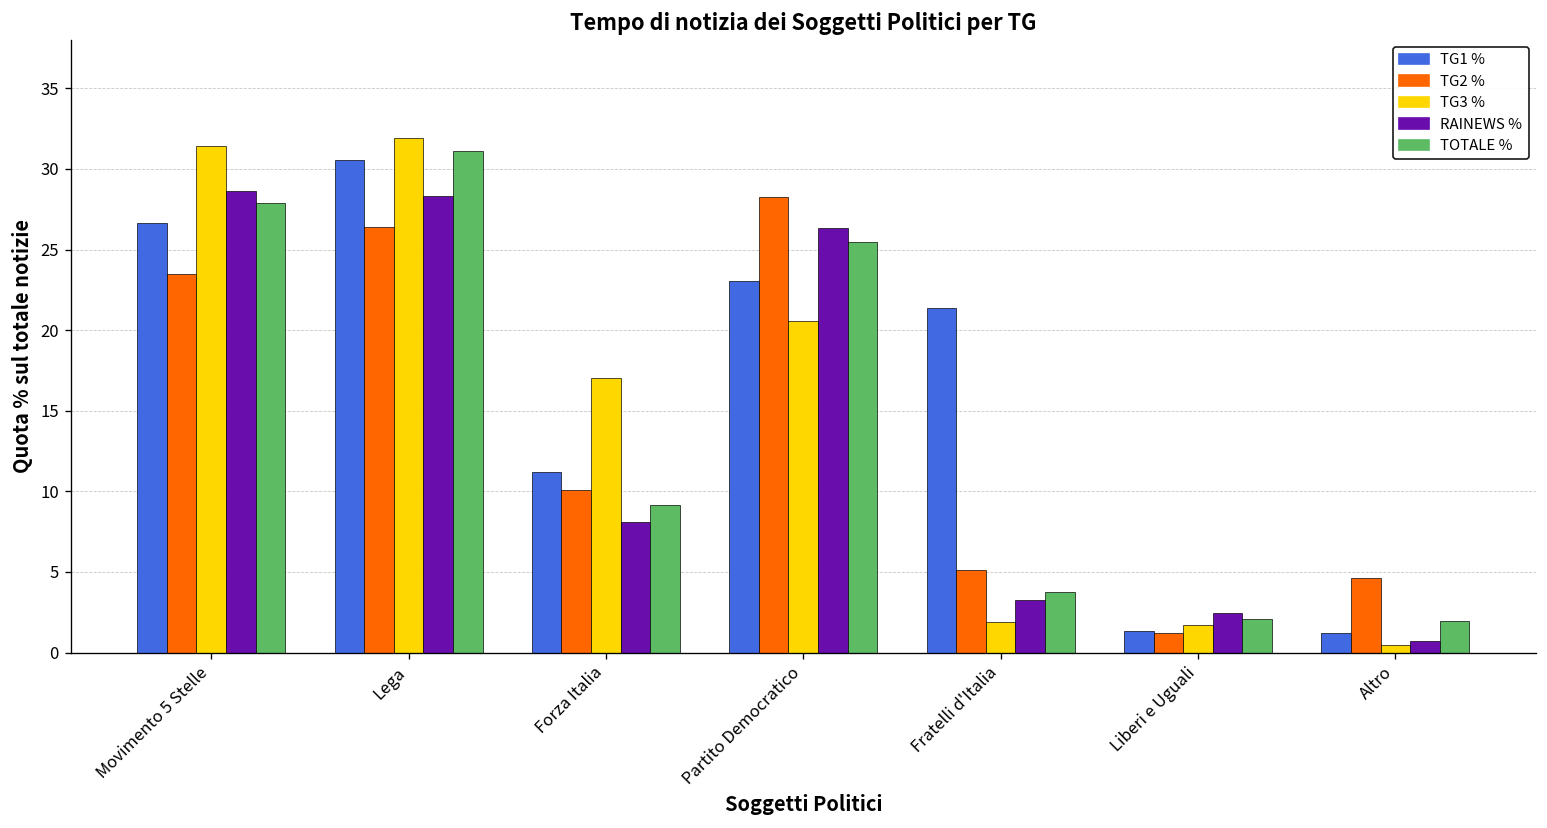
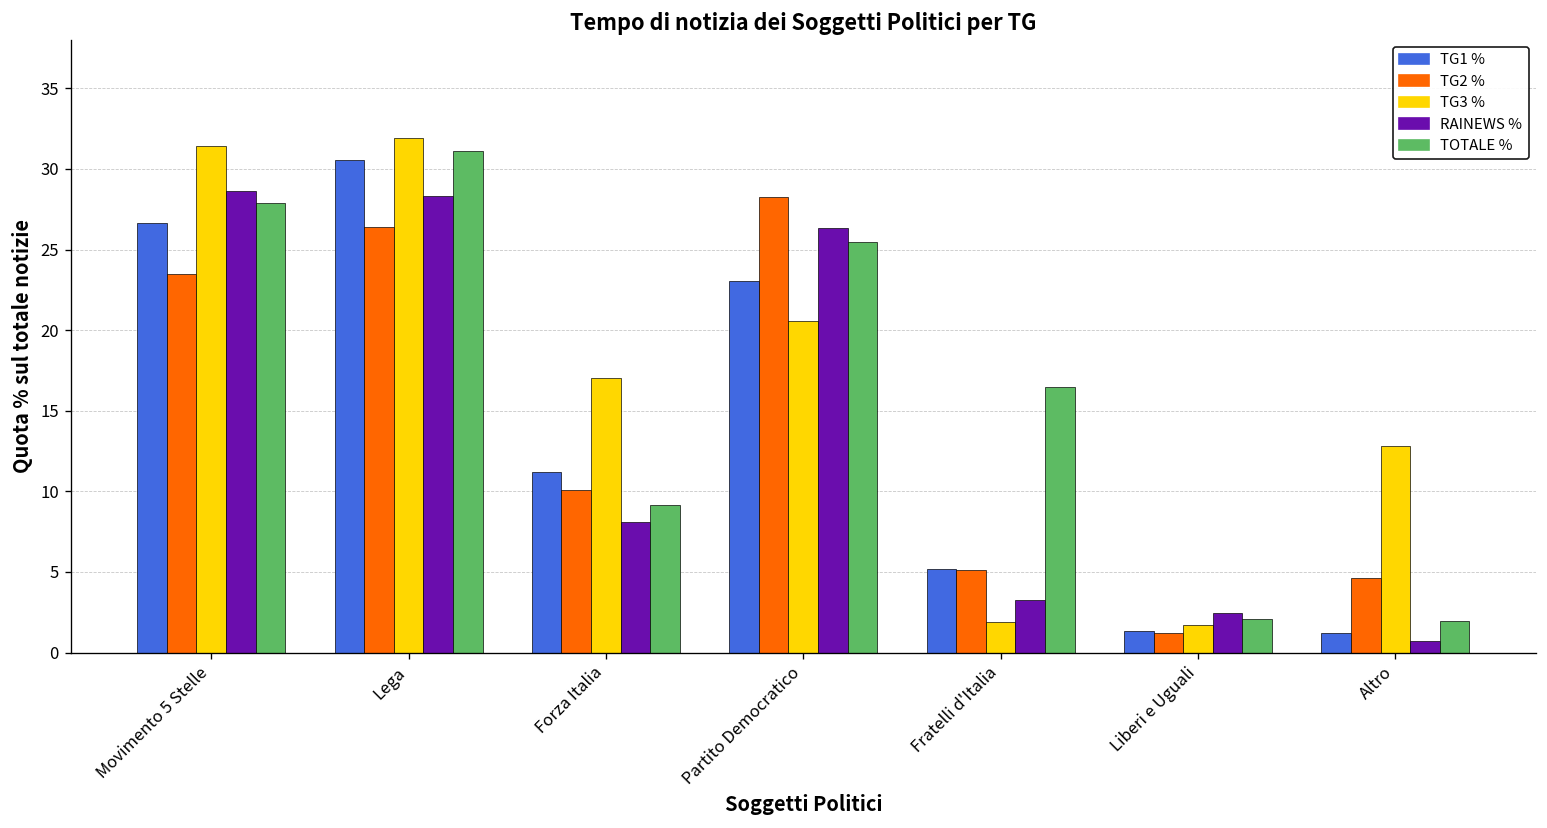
  {
    "TG1 %": {
      "Movimento 5 Stelle": 26.6,
      "Lega": 30.6,
      "Forza Italia": 11.2,
      "Partito Democratico": 23.1,
-     "Fratelli d'Italia": 21.4,
+     "Fratelli d'Italia": 5.2,
      "Liberi e Uguali": 1.4,
      "Altro": 1.2
    },
    "TG2 %": {
      "Movimento 5 Stelle": 23.5,
      "Lega": 26.4,
      "Forza Italia": 10.1,
      "Partito Democratico": 28.3,
      "Fratelli d'Italia": 5.2,
      "Liberi e Uguali": 1.2,
      "Altro": 4.6
    },
    "TG3 %": {
      "Movimento 5 Stelle": 31.4,
      "Lega": 31.9,
      "Forza Italia": 17.1,
      "Partito Democratico": 20.6,
      "Fratelli d'Italia": 1.9,
      "Liberi e Uguali": 1.7,
-     "Altro": 0.5
+     "Altro": 12.8
    },
    "RAINEWS %": {
      "Movimento 5 Stelle": 28.6,
      "Lega": 28.3,
      "Forza Italia": 8.1,
      "Partito Democratico": 26.4,
      "Fratelli d'Italia": 3.3,
      "Liberi e Uguali": 2.5,
      "Altro": 0.7
    },
    "TOTALE %": {
      "Movimento 5 Stelle": 27.9,
      "Lega": 31.1,
      "Forza Italia": 9.2,
      "Partito Democratico": 25.4,
-     "Fratelli d'Italia": 3.7,
+     "Fratelli d'Italia": 16.5,
      "Liberi e Uguali": 2.1,
      "Altro": 2.0
    }
  }
